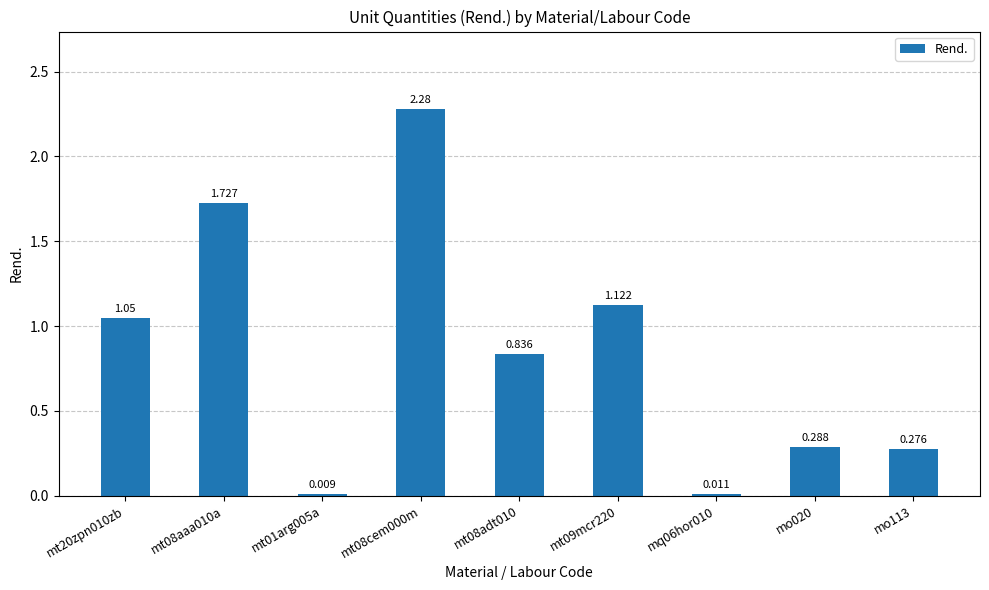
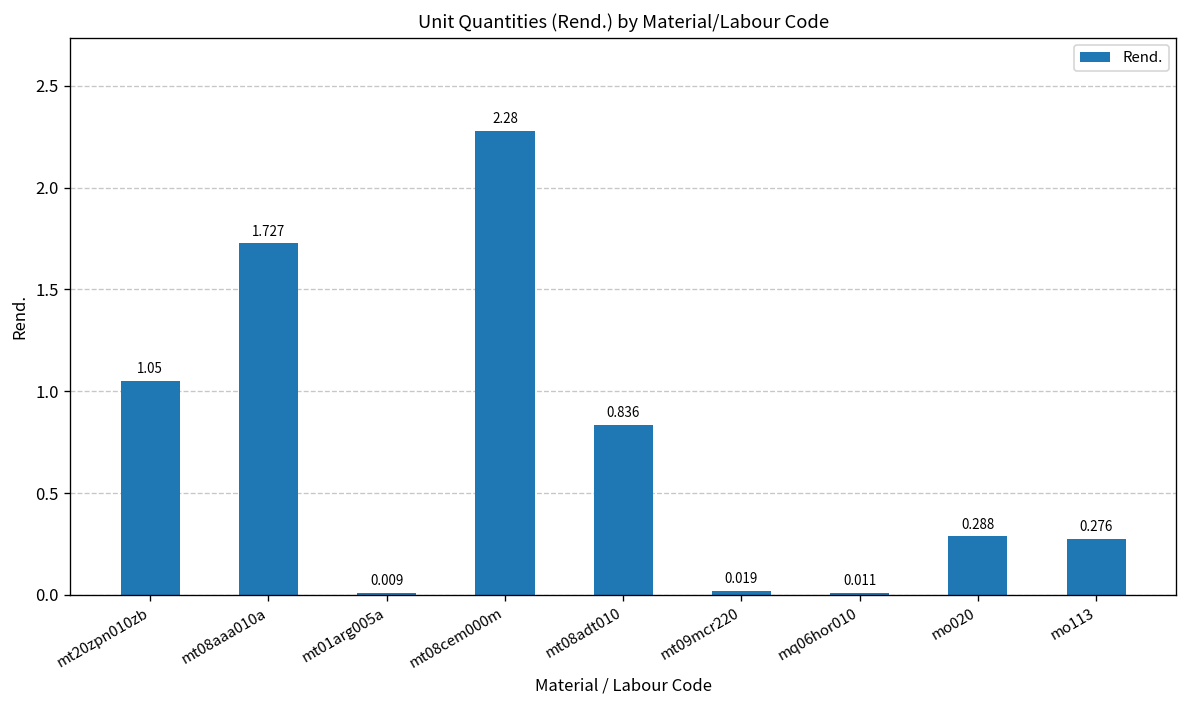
  {
    "mt20zpn010zb": 1.05,
    "mt08aaa010a": 1.727,
    "mt01arg005a": 0.009,
    "mt08cem000m": 2.28,
    "mt08adt010": 0.836,
-   "mt09mcr220": 1.122,
+   "mt09mcr220": 0.019,
    "mq06hor010": 0.011,
    "mo020": 0.288,
    "mo113": 0.276
  }
